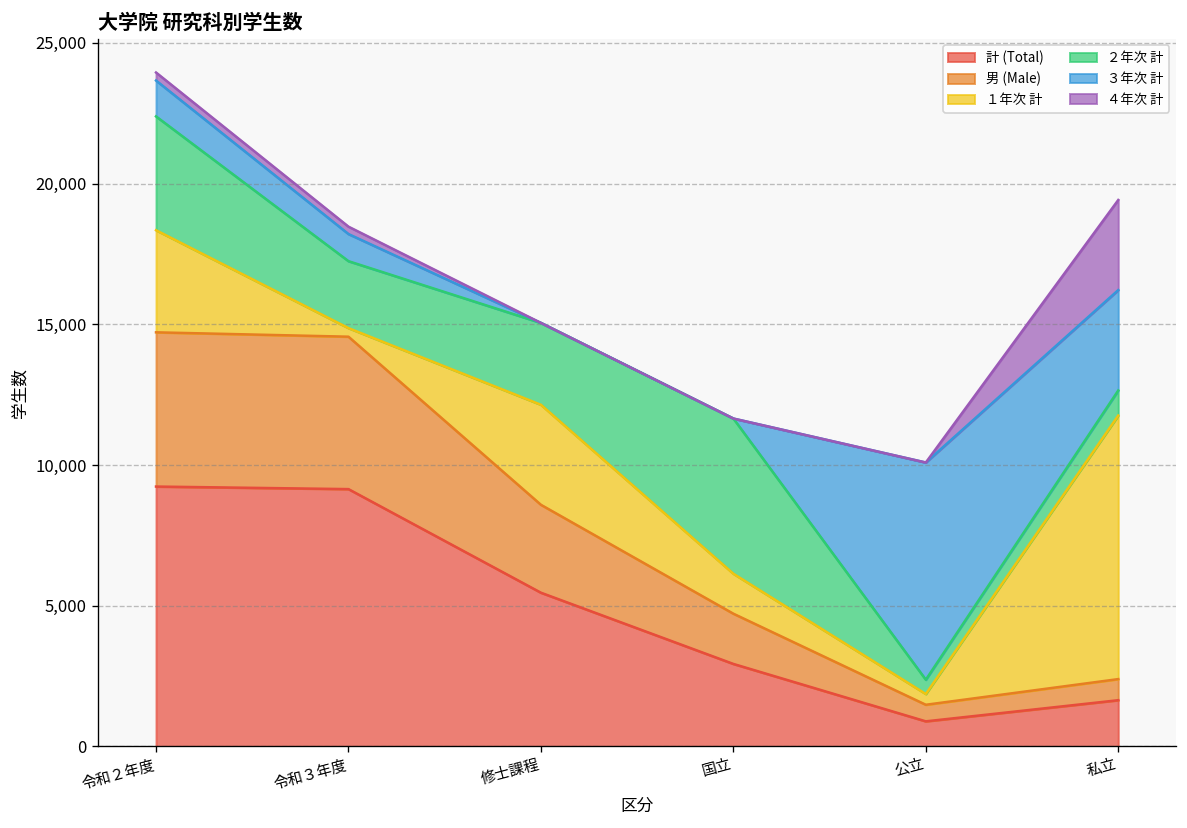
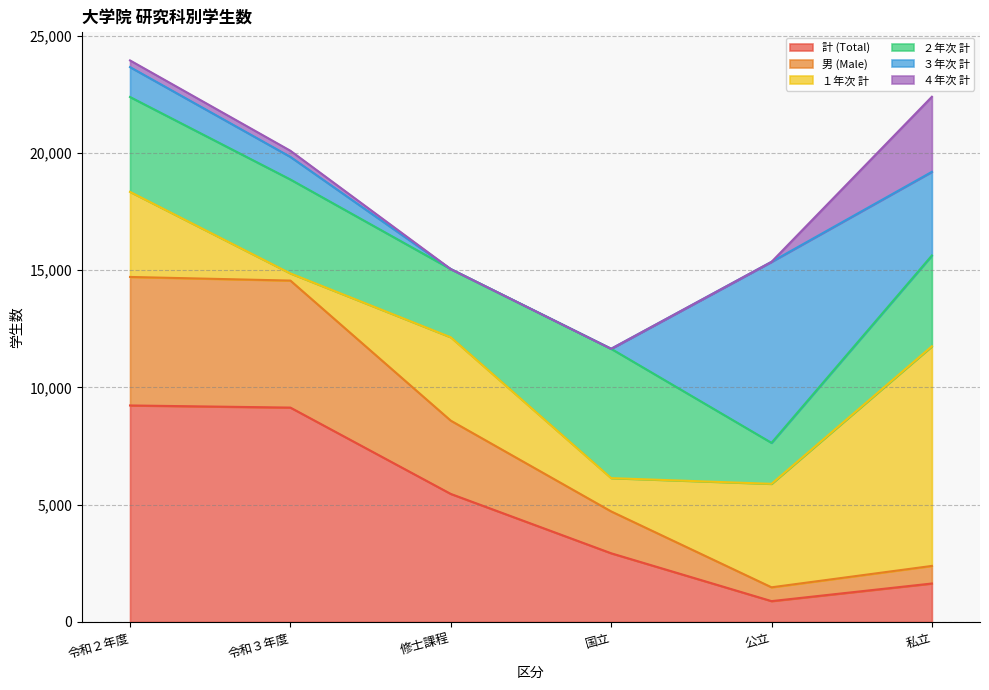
  {
    "１年次 計": {
      "令和２年度": "3,600",
      "令和３年度": "300",
      "修士課程": "3,600",
      "国立": "1,400",
-     "公立": "400",
+     "公立": "4,400",
      "私立": "9,400"
    },
    "２年次 計": {
      "令和２年度": "4,000",
-     "令和３年度": "2,400",
-     "公立": "500",
-     "私立": "900"
+     "令和３年度": "4,000",
+     "公立": "1,700",
+     "私立": "3,900"
    },
    "３年次 計": {
      "令和２年度": "1,300",
      "令和３年度": "1,000",
      "私立": "3,600"
    },
    "４年次 計": {
      "令和２年度": "300",
      "令和３年度": "300",
      "私立": "3,200"
    }
  }
